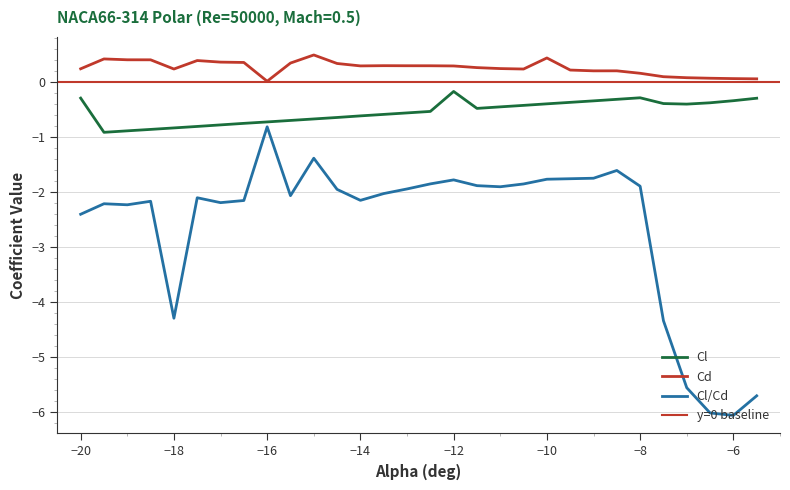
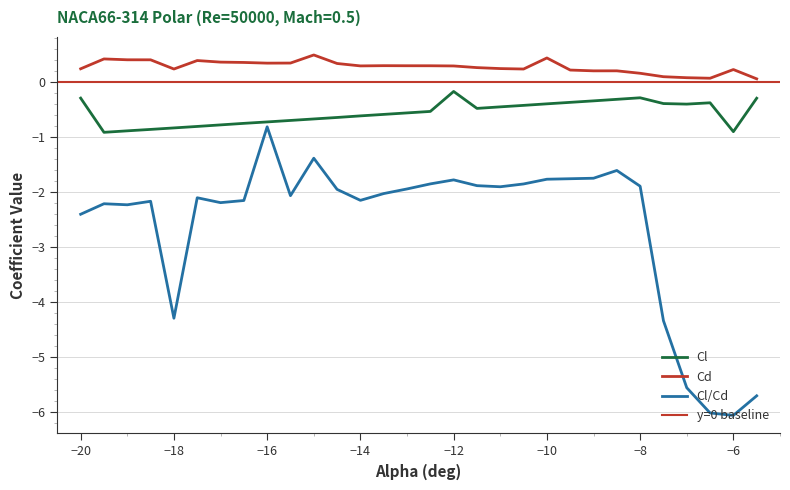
  {
    "Cl": {
      "−20": -0.3,
      "−18": -0.8,
      "−16": -0.7,
      "−14": -0.6,
      "−12": -0.2,
      "−10": -0.4,
      "−8": -0.3,
-     "−6": -0.3
+     "−6": -0.9
    },
    "Cd": {
      "−20": 0.2,
      "−18": 0.2,
-     "−16": 0.0,
+     "−16": 0.3,
      "−14": 0.3,
      "−12": 0.3,
      "−10": 0.4,
      "−8": 0.2,
-     "−6": 0.1
+     "−6": 0.2
    },
    "Cl/Cd": {
      "−20": -2.4,
      "−18": -4.3,
      "−16": -0.8,
      "−14": -2.2,
      "−12": -1.8,
      "−10": -1.8,
      "−8": -1.9,
      "−6": -6.1
    }
  }
